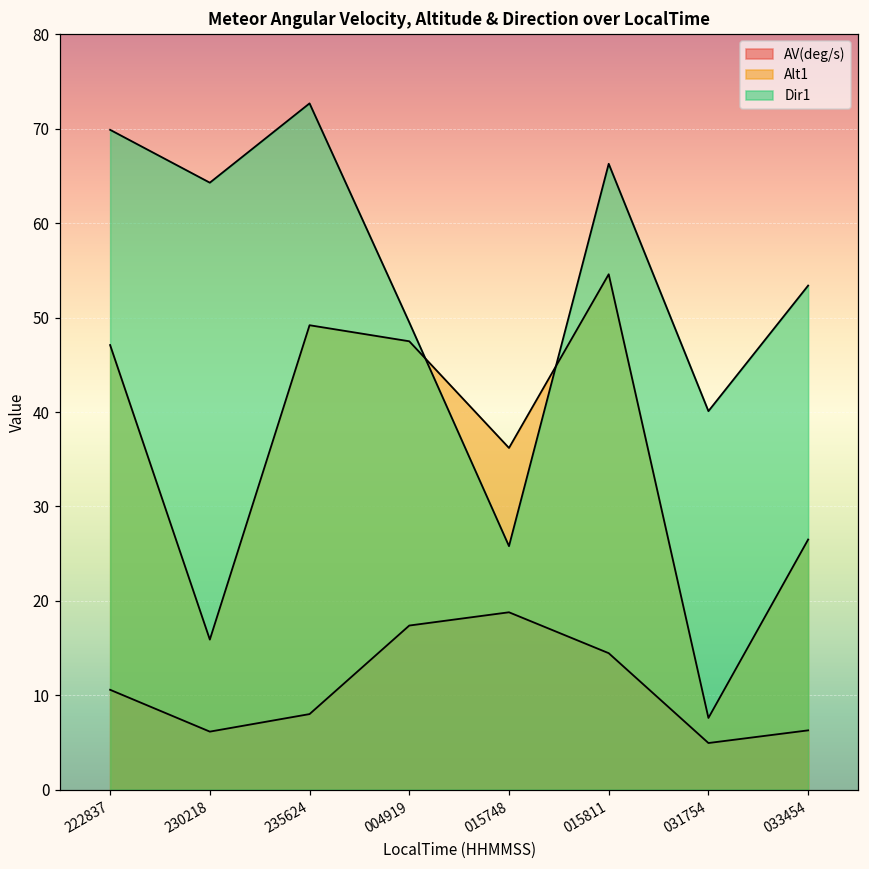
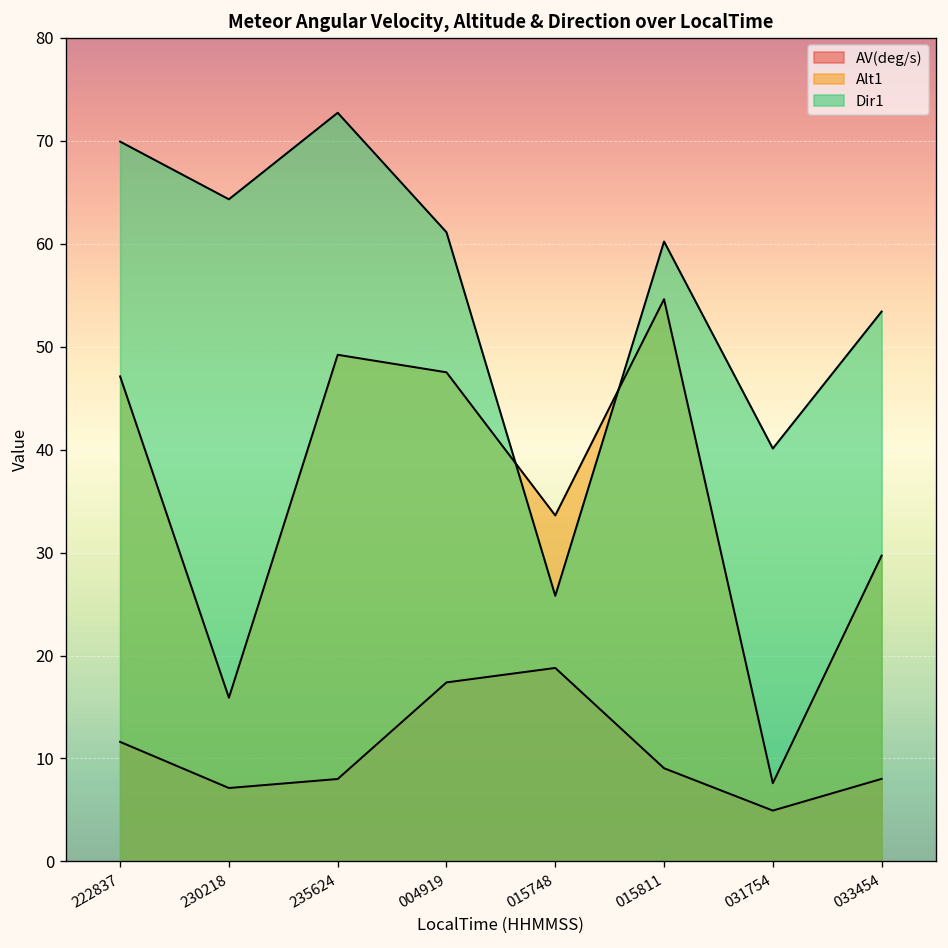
  {
    "AV(deg/s)": {
-     "222837": 11,
-     "230218": 6,
+     "222837": 12,
+     "230218": 7,
      "235624": 8,
      "004919": 17,
      "015748": 19,
-     "015811": 14,
+     "015811": 9,
      "031754": 5,
-     "033454": 6
+     "033454": 8
    },
    "Alt1": {
      "222837": 47,
      "230218": 16,
      "235624": 49,
      "004919": 48,
-     "015748": 36,
+     "015748": 34,
      "015811": 55,
      "031754": 8,
-     "033454": 27
+     "033454": 30
    },
    "Dir1": {
      "222837": 70,
      "230218": 64,
      "235624": 73,
-     "004919": 50,
+     "004919": 61,
      "015748": 26,
-     "015811": 66,
+     "015811": 60,
      "031754": 40,
      "033454": 53
    }
  }
